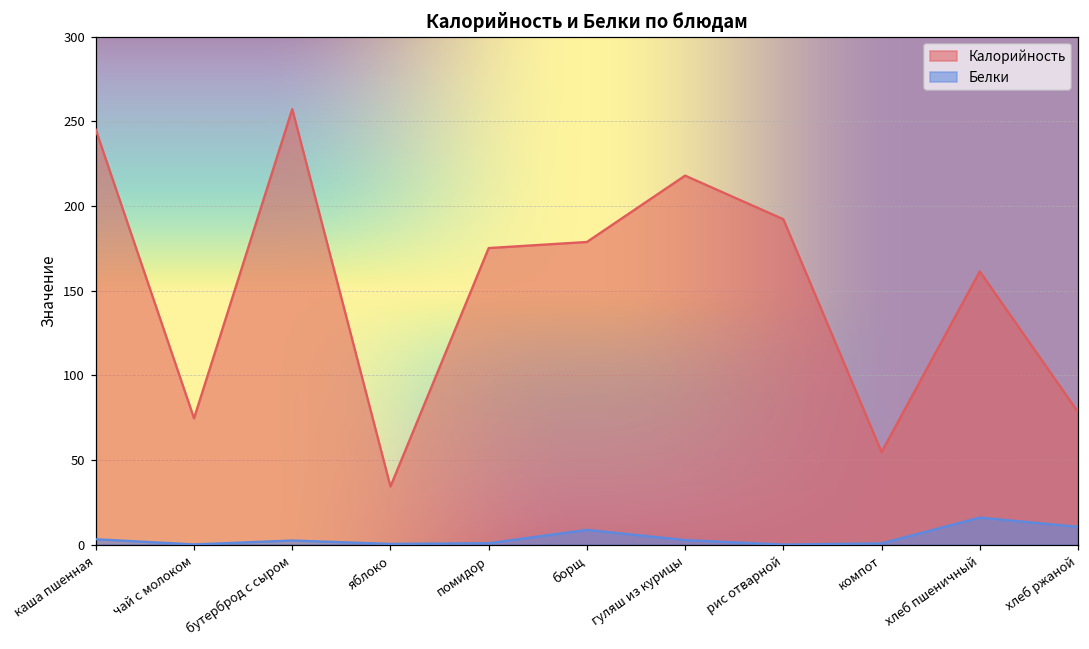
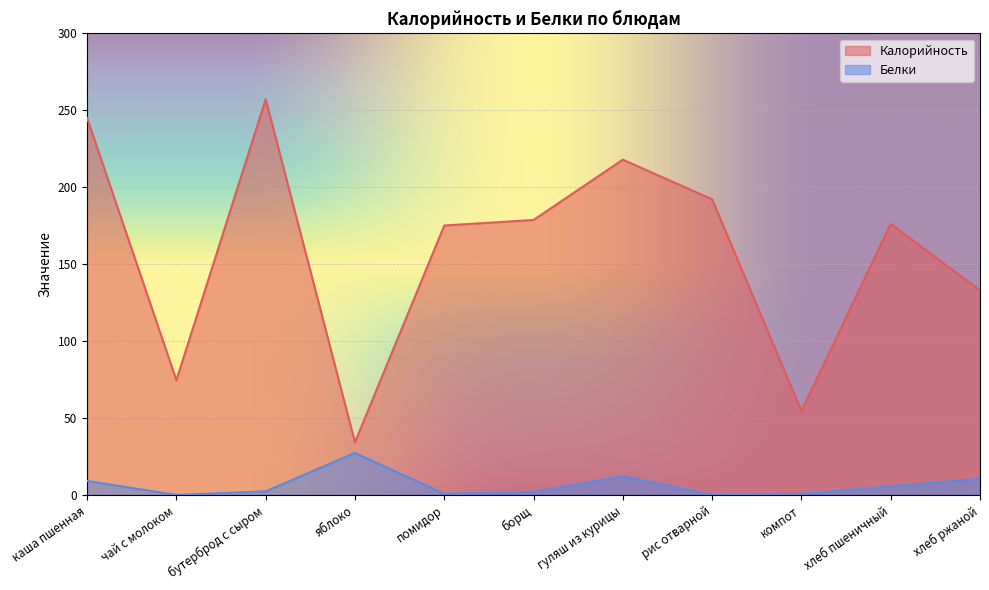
  {
    "Калорийность": {
      "каша пшенная": 245,
      "чай с молоком": 75,
      "бутерброд с сыром": 257,
      "яблоко": 34,
      "помидор": 175,
      "борщ": 179,
      "гуляш из курицы": 218,
      "рис отварной": 192,
      "компот": 55,
-     "хлеб пшеничный": 161,
-     "хлеб ржаной": 78
+     "хлеб пшеничный": 176,
+     "хлеб ржаной": 133
    },
    "Белки": {
-     "каша пшенная": 3,
+     "каша пшенная": 9,
      "чай с молоком": 0,
      "бутерброд с сыром": 2,
-     "яблоко": 0,
+     "яблоко": 27,
      "помидор": 1,
-     "борщ": 9,
-     "гуляш из курицы": 3,
+     "борщ": 2,
+     "гуляш из курицы": 12,
      "рис отварной": 0,
      "компот": 1,
-     "хлеб пшеничный": 16,
+     "хлеб пшеничный": 6,
      "хлеб ржаной": 10
    }
  }
